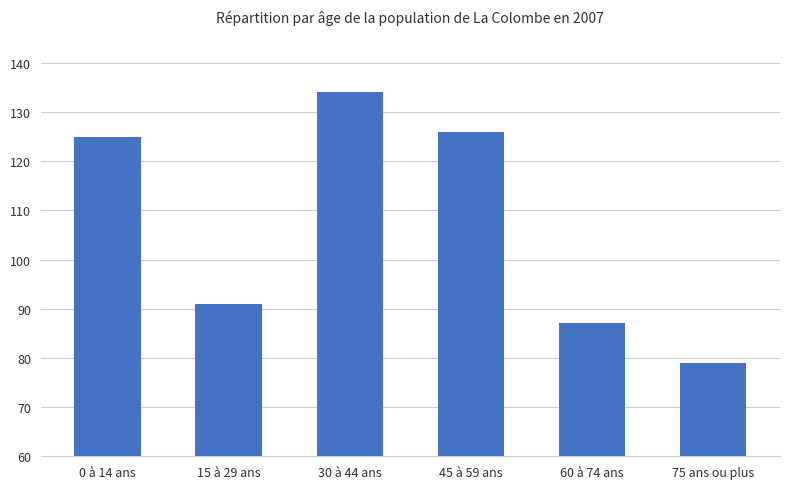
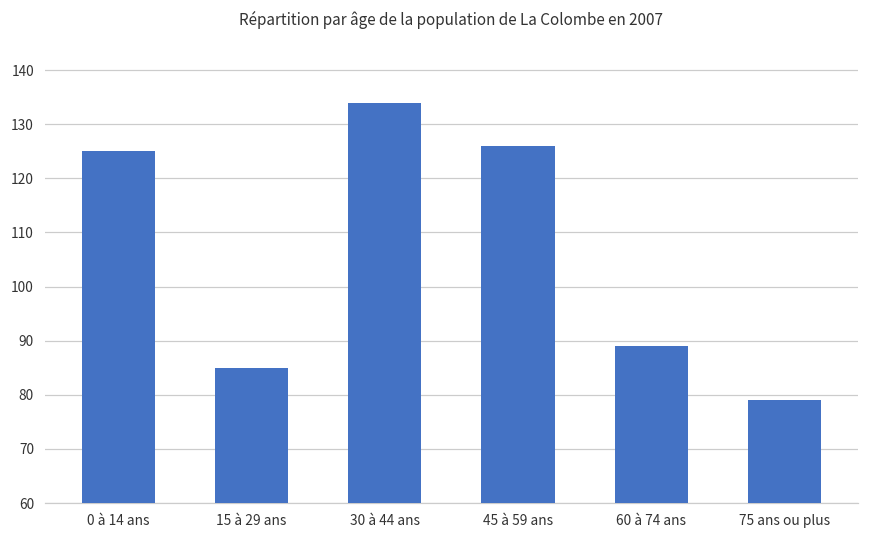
  {
    "0 à 14 ans": 125,
-   "15 à 29 ans": 91,
+   "15 à 29 ans": 85,
    "30 à 44 ans": 134,
    "45 à 59 ans": 126,
-   "60 à 74 ans": 87,
+   "60 à 74 ans": 89,
    "75 ans ou plus": 79
  }
